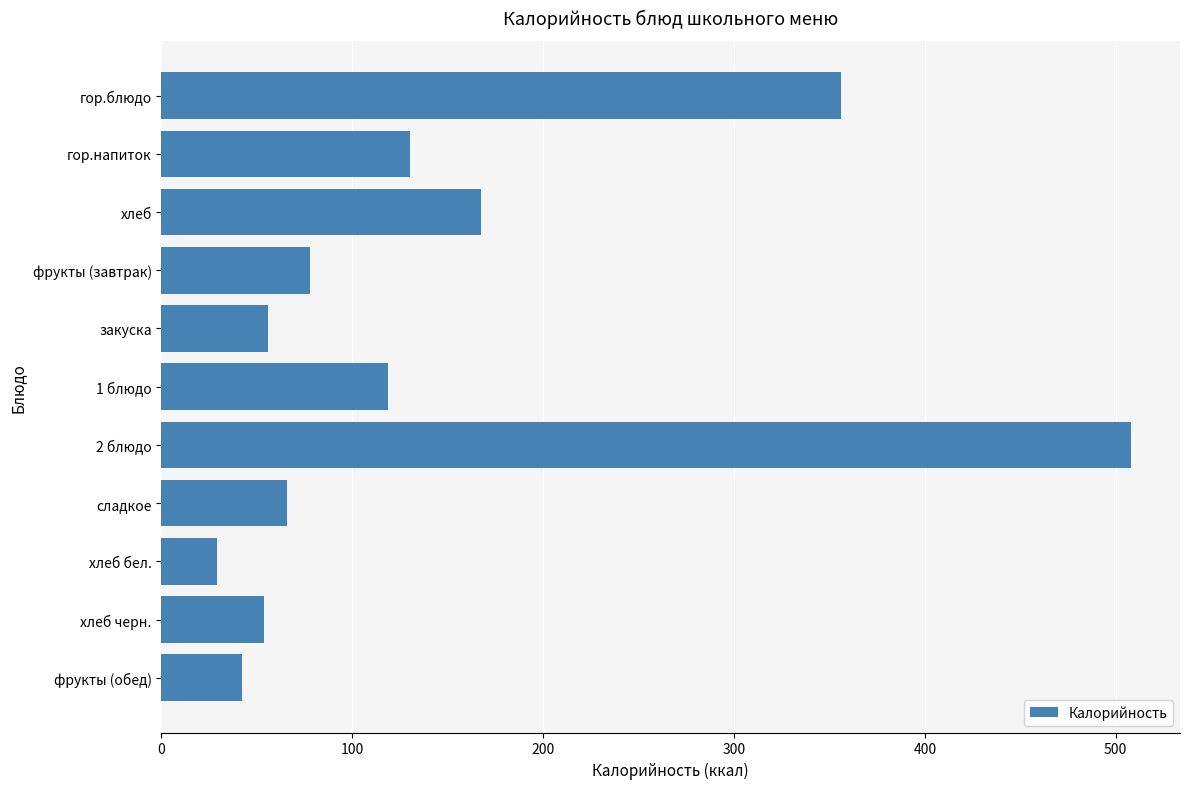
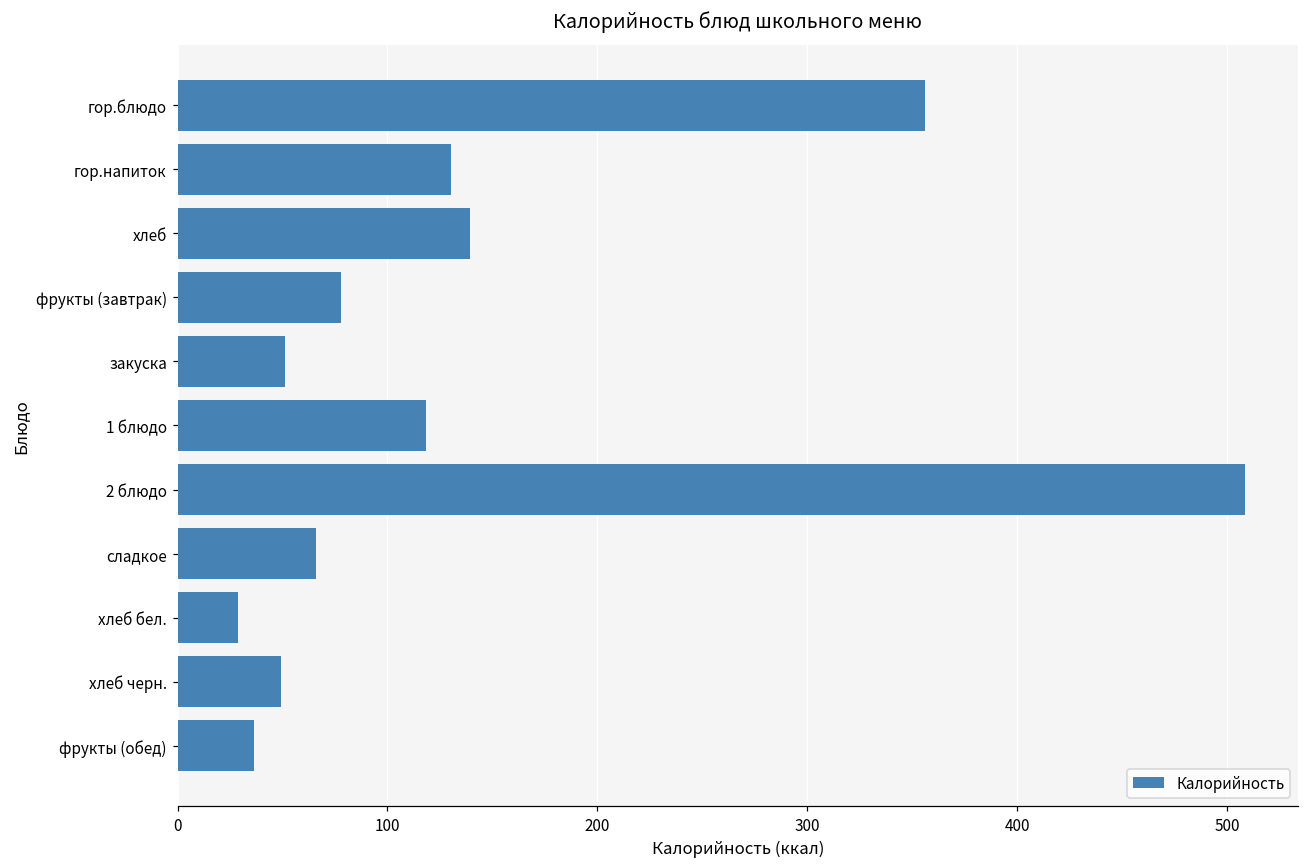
  {
    "гор.блюдо": 356,
    "гор.напиток": 130,
-   "хлеб": 167,
+   "хлеб": 139,
    "фрукты (завтрак)": 78,
-   "закуска": 56,
+   "закуска": 51,
    "1 блюдо": 119,
    "2 блюдо": 508,
    "сладкое": 66,
    "хлеб бел.": 29,
-   "хлеб черн.": 54,
-   "фрукты (обед)": 42
+   "хлеб черн.": 49,
+   "фрукты (обед)": 37
  }
